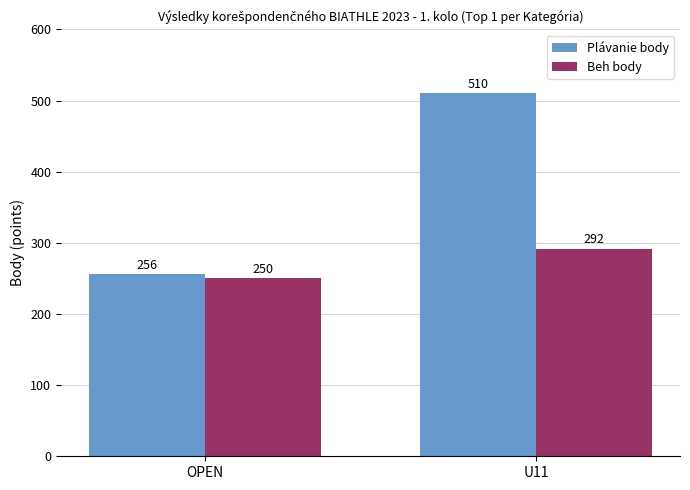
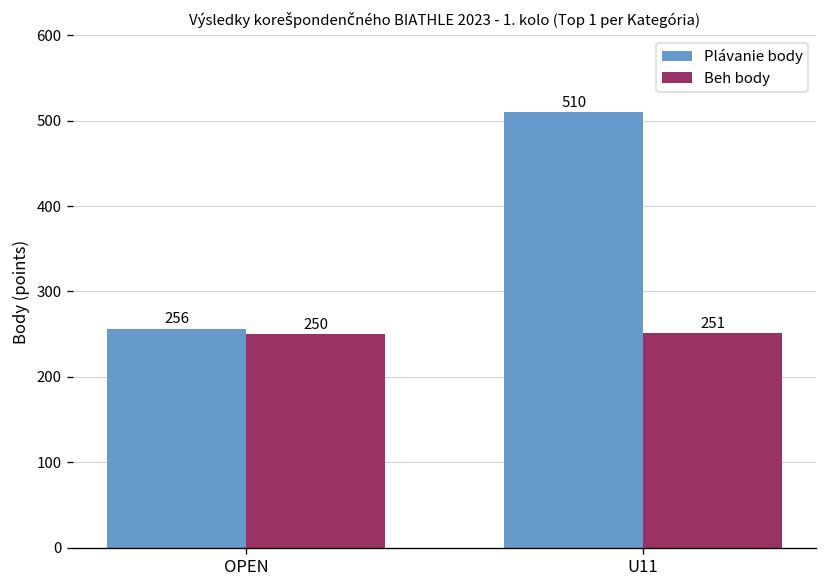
  {
    "Plávanie body": {
      "OPEN": 256,
      "U11": 510
    },
    "Beh body": {
      "OPEN": 250,
-     "U11": 292
+     "U11": 251
    }
  }
